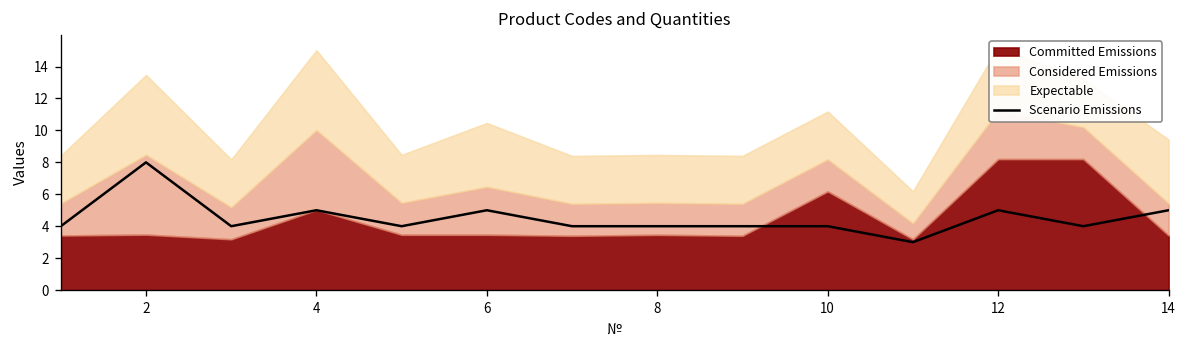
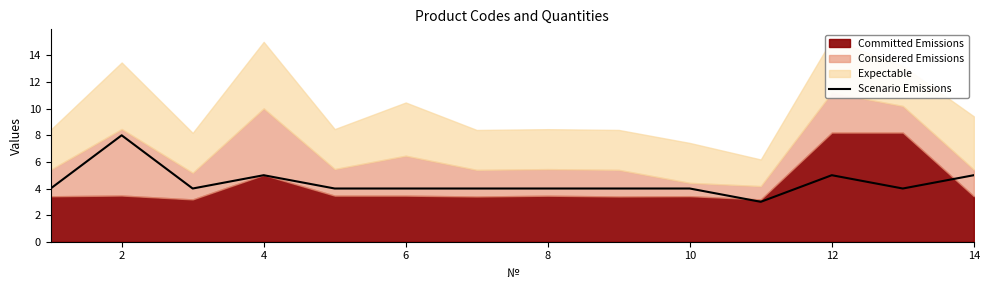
  {
    "Scenario Emissions": {
      "2": 8,
-     "6": 5,
+     "6": 4,
      "8": 4,
      "10": 4,
      "12": 5,
      "14": 5
    },
    "Committed Emissions": {
      "2": 3.5,
      "6": 3.5,
      "8": 3.5,
-     "10": 6.2,
+     "10": 3.4,
      "12": 8.2,
      "14": 3.4
    },
    "Considered Emissions": {
      "2": 5,
      "4": 5,
      "6": 3,
      "8": 2,
-     "10": 2,
+     "10": 1,
      "14": 2
    },
    "Expectable": {
      "2": 5.0,
      "4": 5.0,
      "6": 4.0,
      "8": 3.0,
      "10": 3.0,
      "14": 4.0
    }
  }
